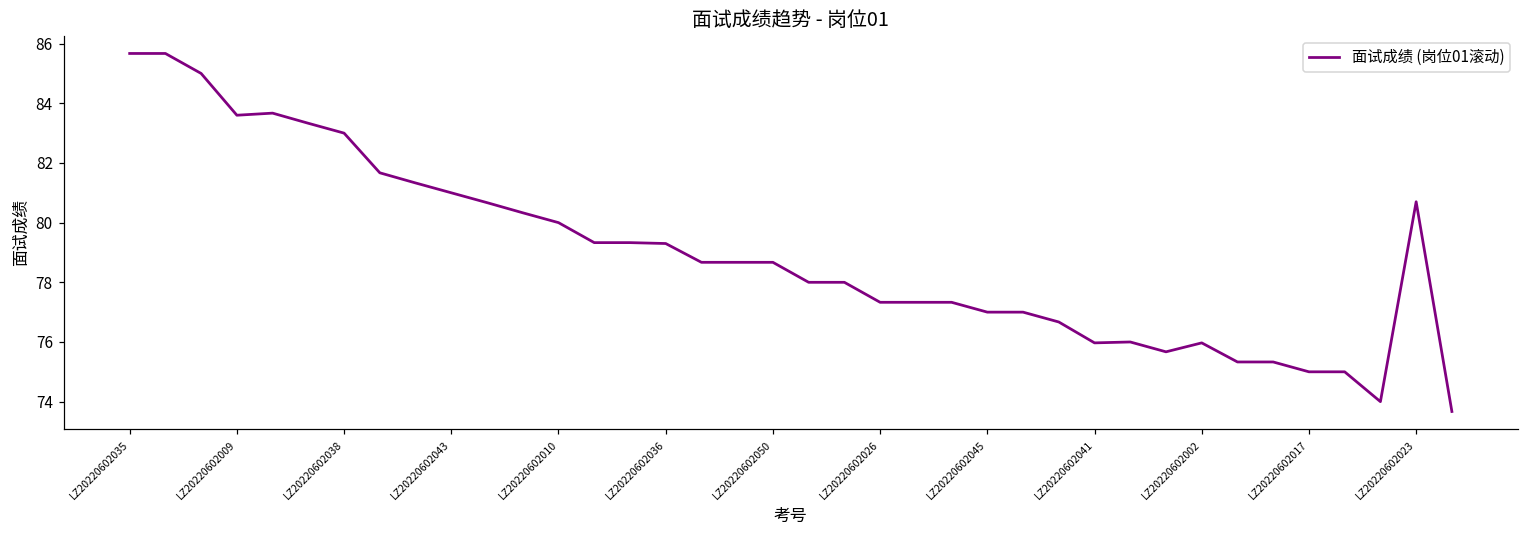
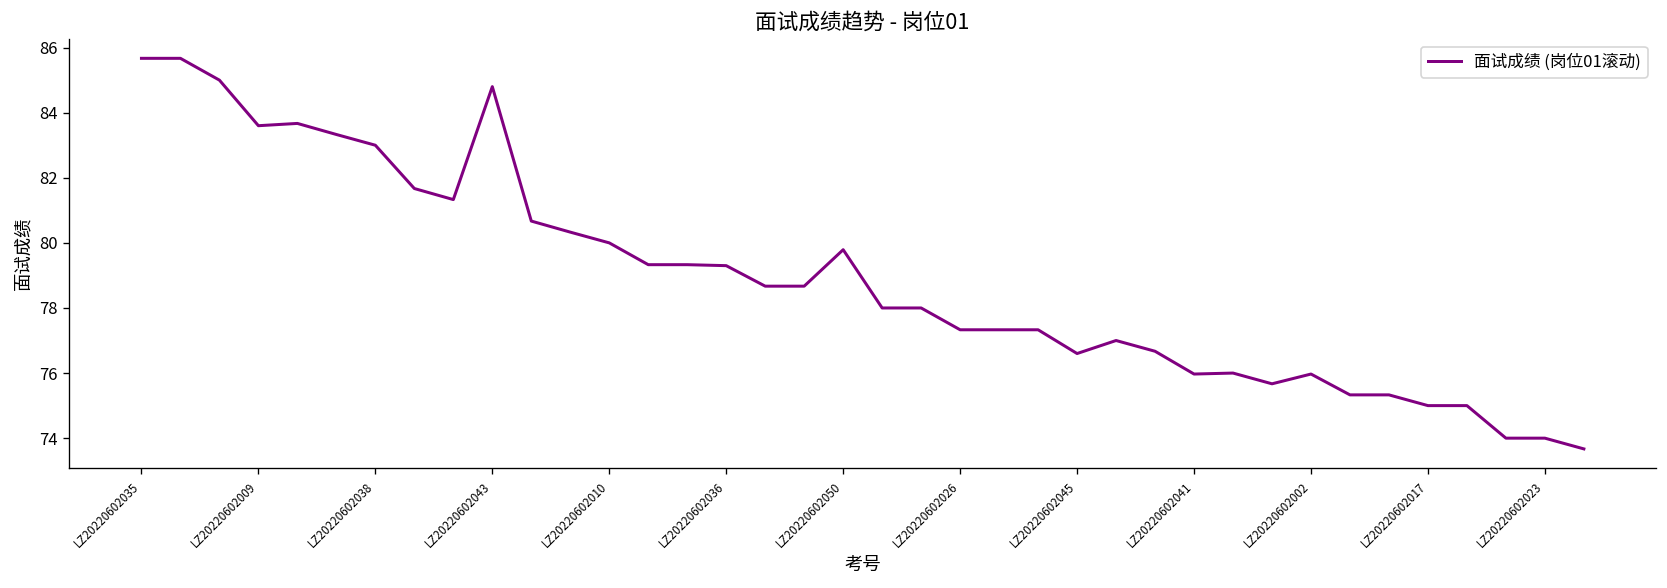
  {
    "LZ20220602035": 85.7,
    "LZ20220602009": 83.6,
    "LZ20220602038": 83.0,
-   "LZ20220602043": 81.0,
+   "LZ20220602043": 84.8,
    "LZ20220602010": 80.0,
    "LZ20220602036": 79.3,
-   "LZ20220602050": 78.7,
+   "LZ20220602050": 79.8,
    "LZ20220602026": 77.3,
-   "LZ20220602045": 77.0,
+   "LZ20220602045": 76.6,
    "LZ20220602041": 76.0,
    "LZ20220602002": 76.0,
    "LZ20220602017": 75.0,
-   "LZ20220602023": 80.7
+   "LZ20220602023": 74.0
  }
